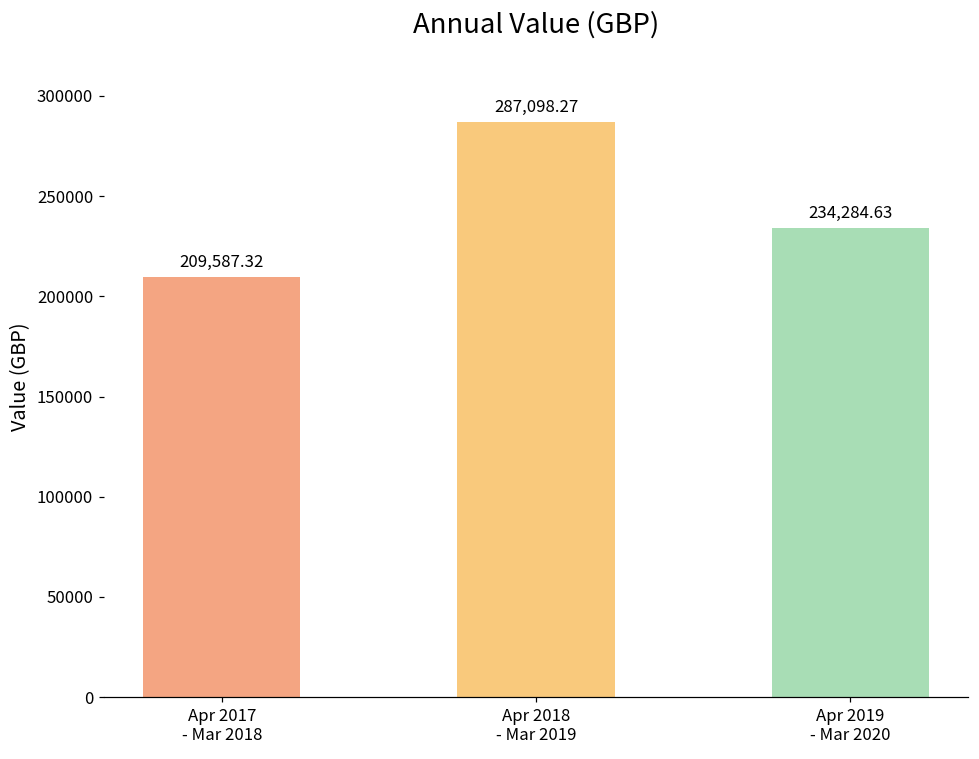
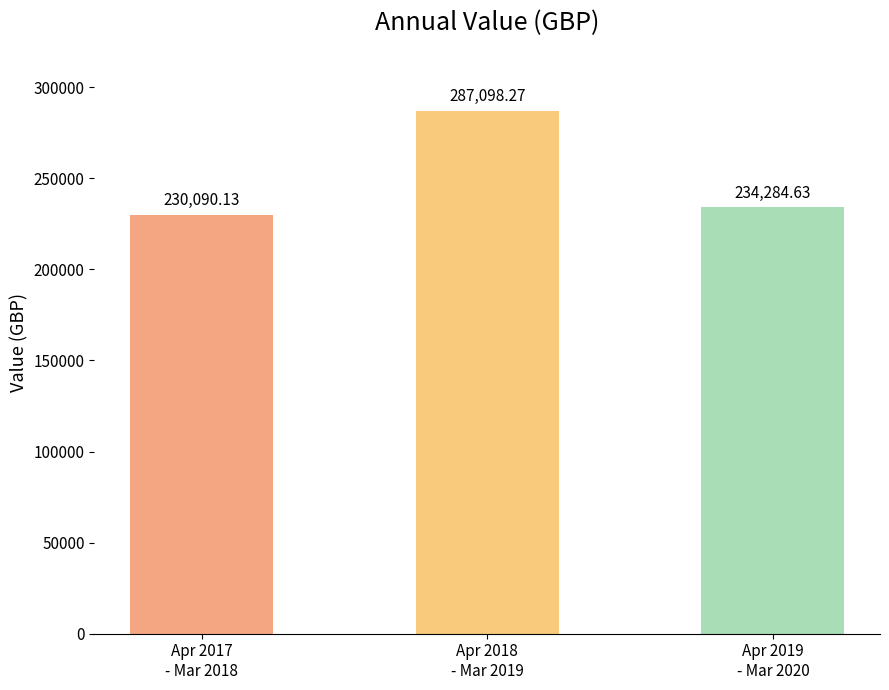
  {
-   "Apr 2017 - Mar 2018": "209,587.32",
+   "Apr 2017 - Mar 2018": "230,090.13",
    "Apr 2018 - Mar 2019": "287,098.27",
    "Apr 2019 - Mar 2020": "234,284.63"
  }
